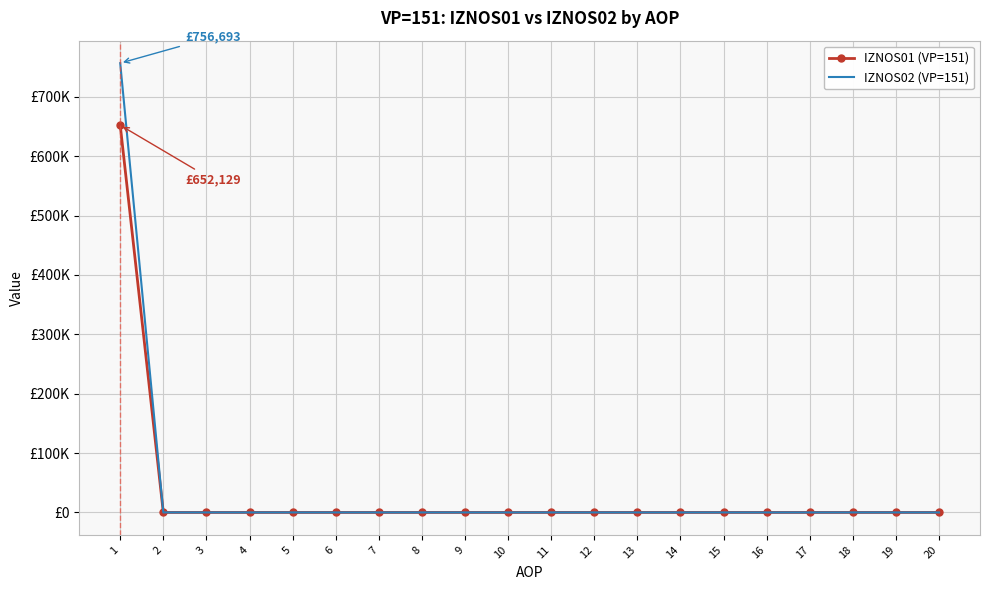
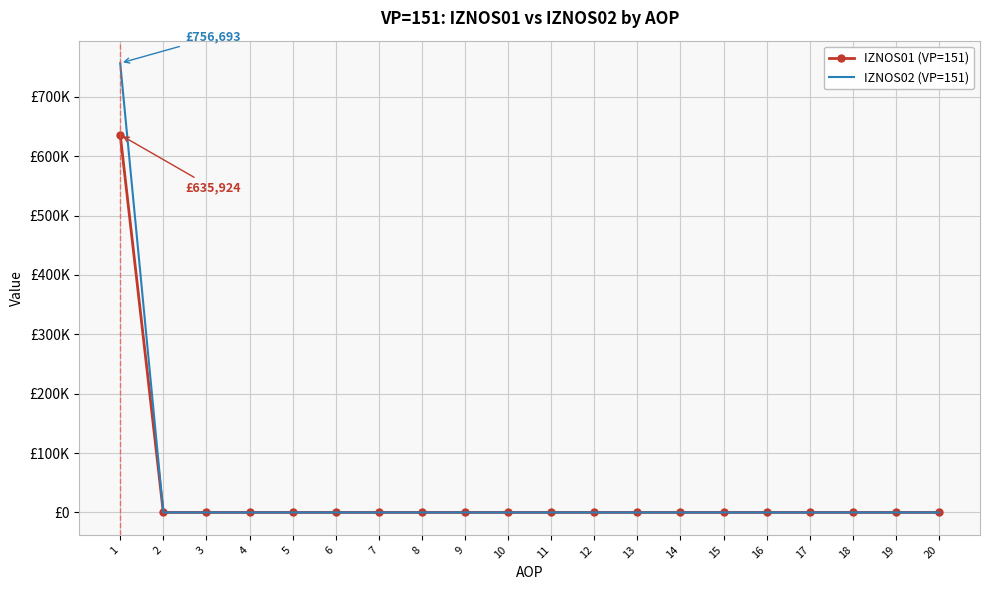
  {
    "IZNOS01 (VP=151)": {
-     "1": "£652,129"
+     "1": "£635,924"
    },
    "IZNOS02 (VP=151)": {
      "1": "£756,693"
    }
  }
